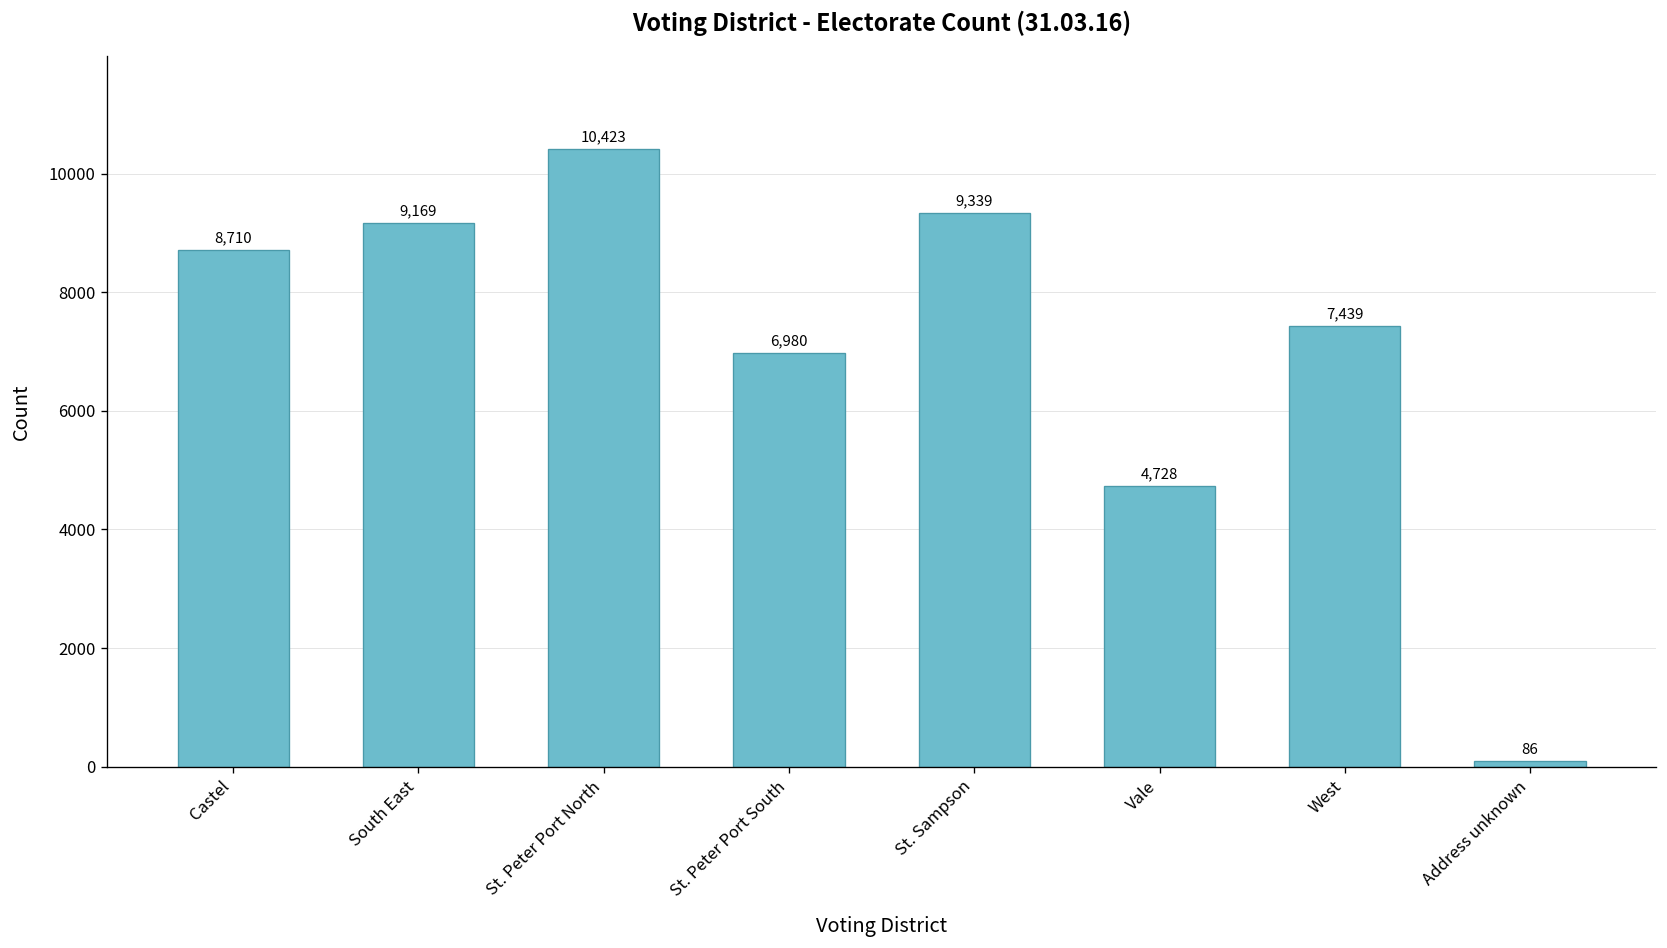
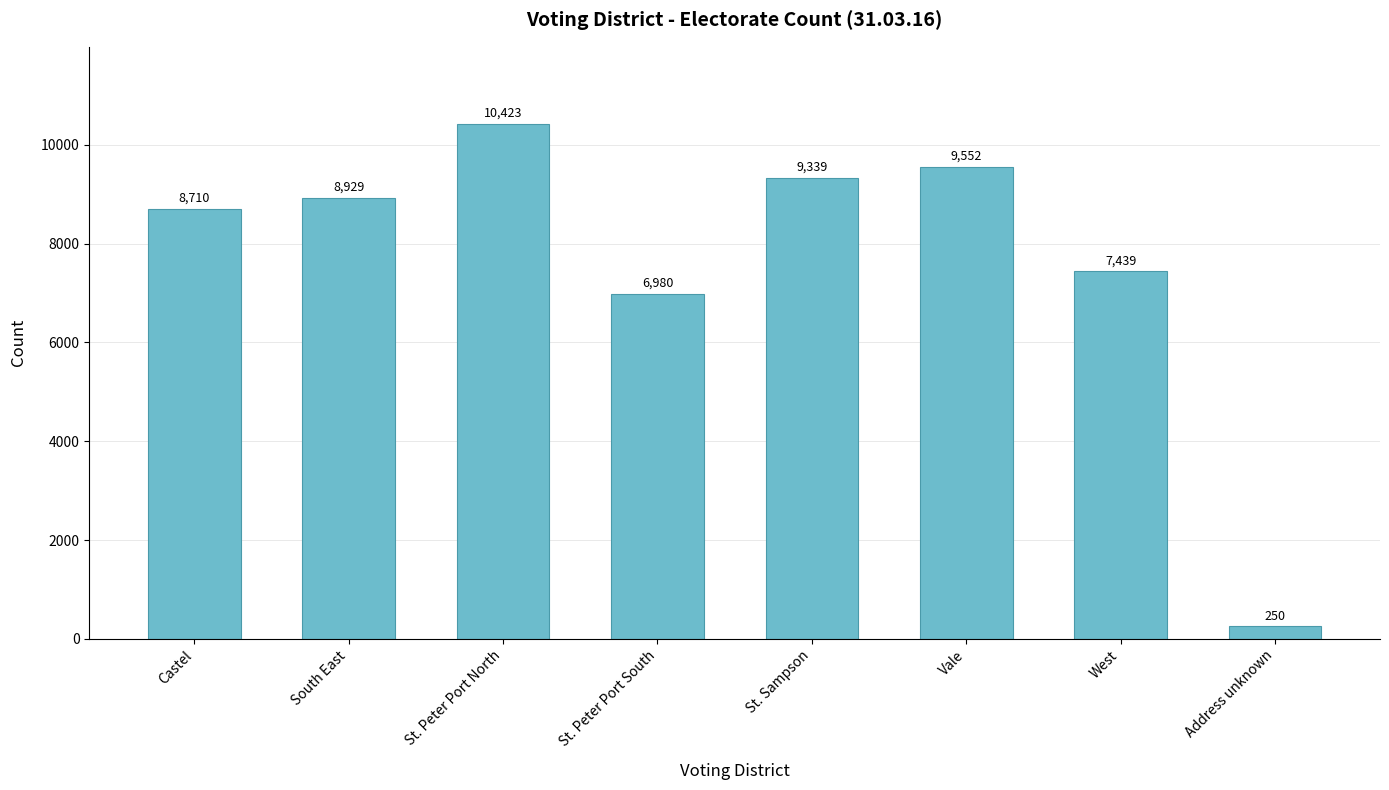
  {
    "Castel": "8,710",
-   "South East": "9,169",
+   "South East": "8,929",
    "St. Peter Port North": "10,423",
    "St. Peter Port South": "6,980",
    "St. Sampson": "9,339",
-   "Vale": "4,728",
+   "Vale": "9,552",
    "West": "7,439",
-   "Address unknown": "86"
+   "Address unknown": "250"
  }
